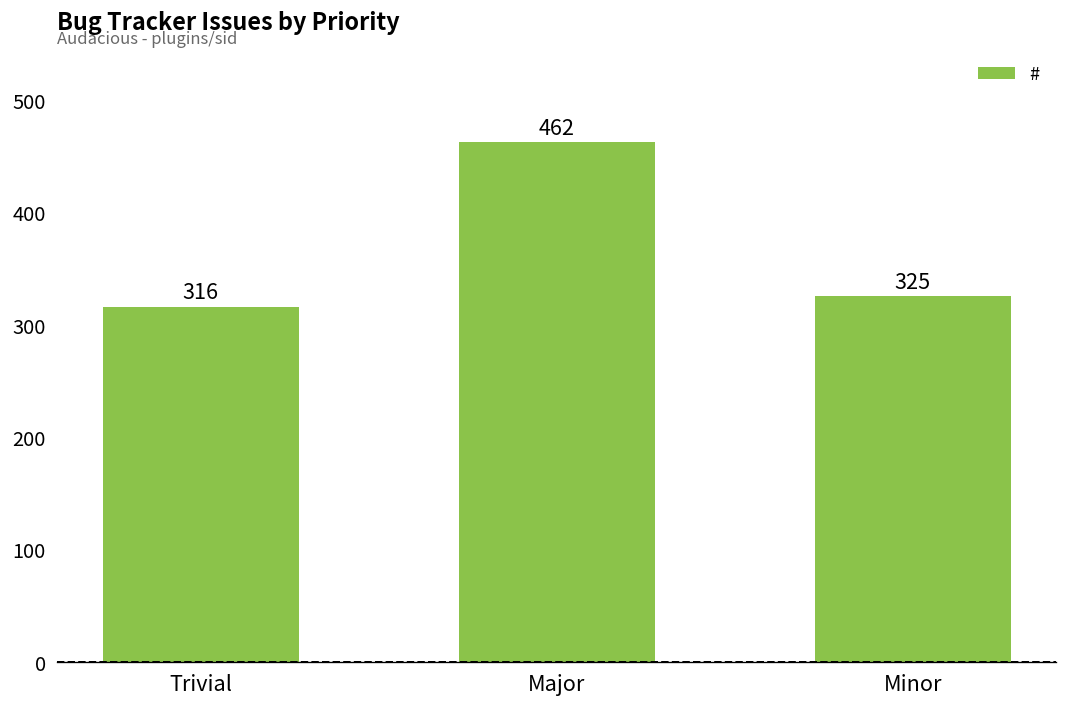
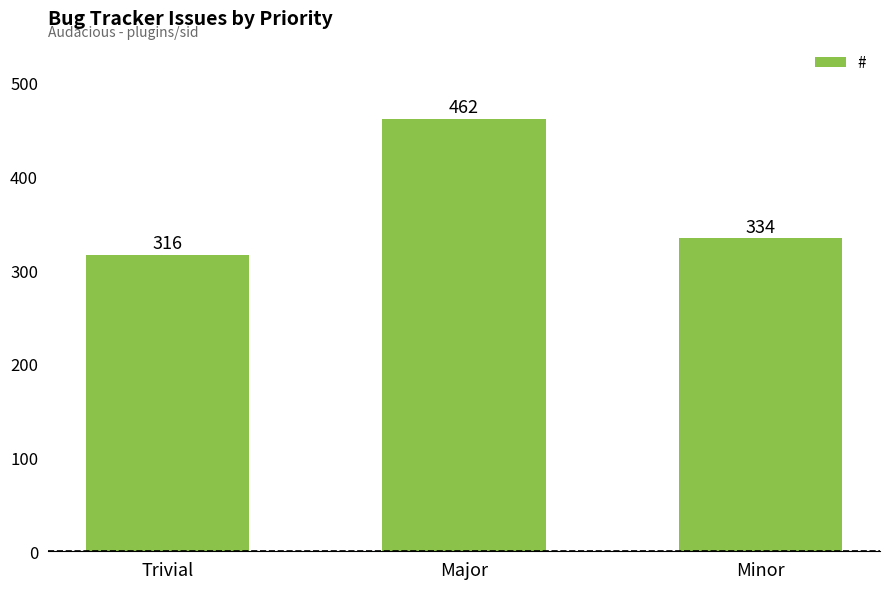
  {
    "Trivial": 316,
    "Major": 462,
-   "Minor": 325
+   "Minor": 334
  }
